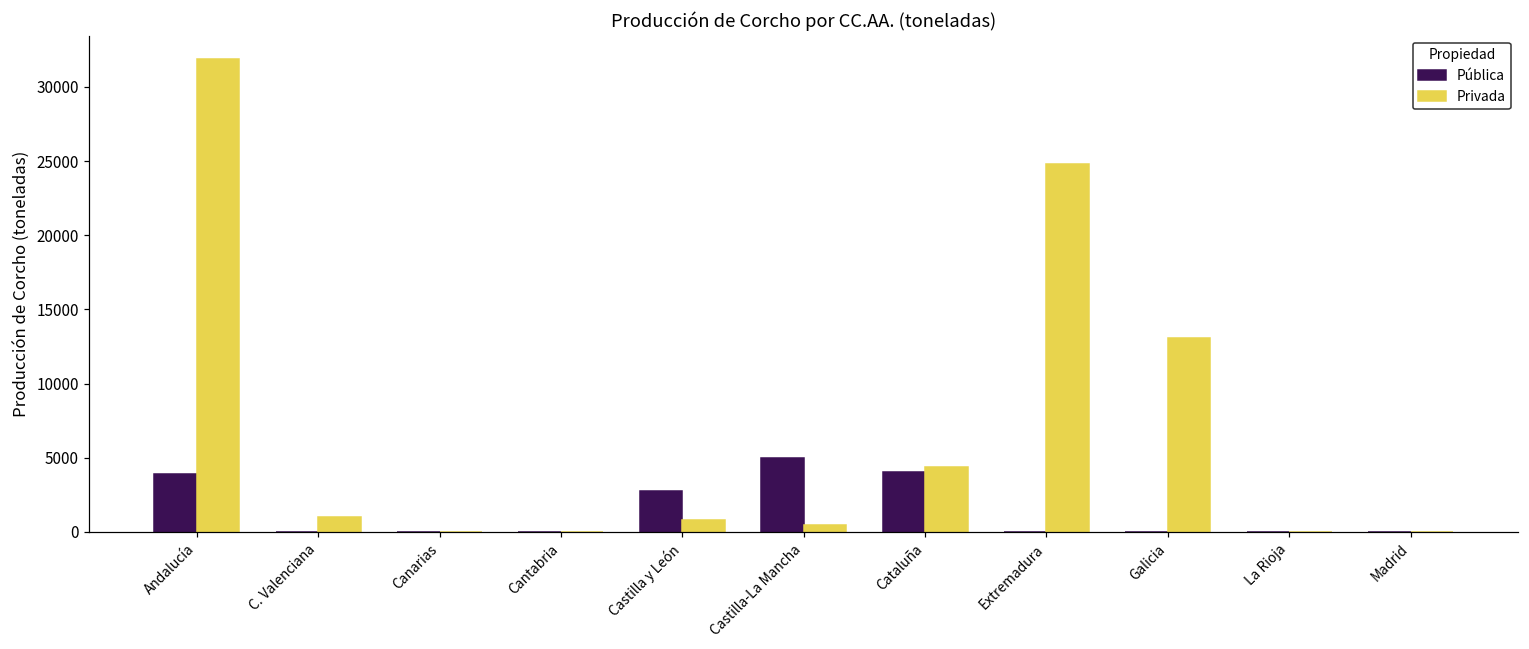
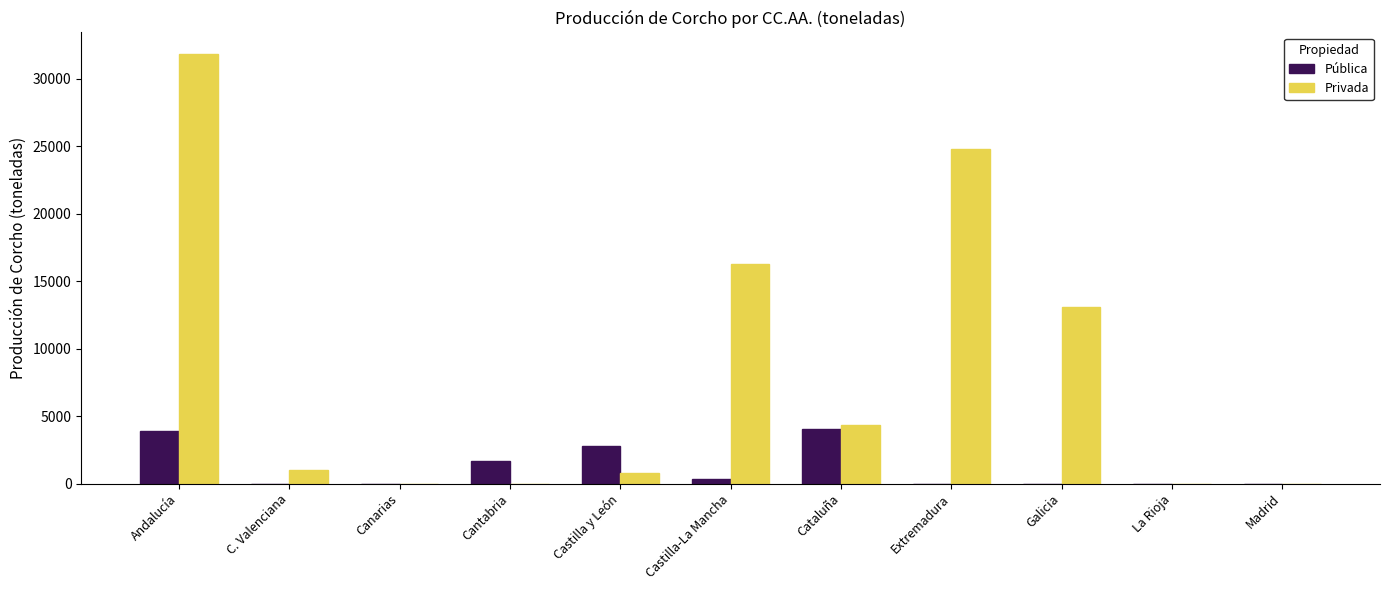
  {
    "Pública": {
      "Andalucía": 3900,
      "C. Valenciana": 0,
      "Canarias": 0,
-     "Cantabria": 0,
+     "Cantabria": 1700,
      "Castilla y León": 2800,
-     "Castilla-La Mancha": 5000,
+     "Castilla-La Mancha": 300,
      "Cataluña": 4100,
      "Galicia": 0,
      "La Rioja": 0,
      "Madrid": 0
    },
    "Privada": {
      "Andalucía": 31900,
      "C. Valenciana": 1000,
      "Canarias": 0,
      "Cantabria": 0,
      "Castilla y León": 800,
-     "Castilla-La Mancha": 400,
+     "Castilla-La Mancha": 16300,
      "Cataluña": 4400,
      "Extremadura": 24800,
      "Galicia": 13100,
      "La Rioja": 0,
      "Madrid": 0
    }
  }
